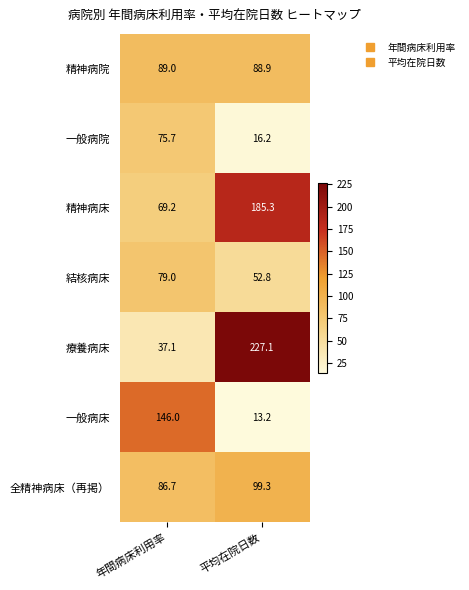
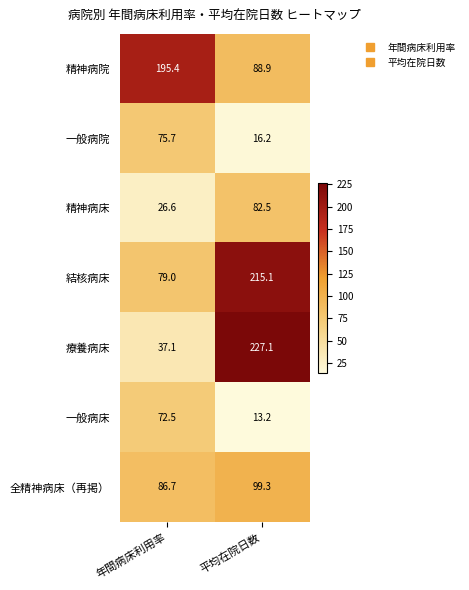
  {
    "精神病院": {
-     "年間病床利用率": 89.0,
+     "年間病床利用率": 195.4,
      "平均在院日数": 88.9
    },
    "一般病院": {
      "年間病床利用率": 75.7,
      "平均在院日数": 16.2
    },
    "精神病床": {
-     "年間病床利用率": 69.2,
-     "平均在院日数": 185.3
+     "年間病床利用率": 26.6,
+     "平均在院日数": 82.5
    },
    "結核病床": {
      "年間病床利用率": 79.0,
-     "平均在院日数": 52.8
+     "平均在院日数": 215.1
    },
    "療養病床": {
      "年間病床利用率": 37.1,
      "平均在院日数": 227.1
    },
    "一般病床": {
-     "年間病床利用率": 146.0,
+     "年間病床利用率": 72.5,
      "平均在院日数": 13.2
    },
    "全精神病床（再掲）": {
      "年間病床利用率": 86.7,
      "平均在院日数": 99.3
    }
  }
